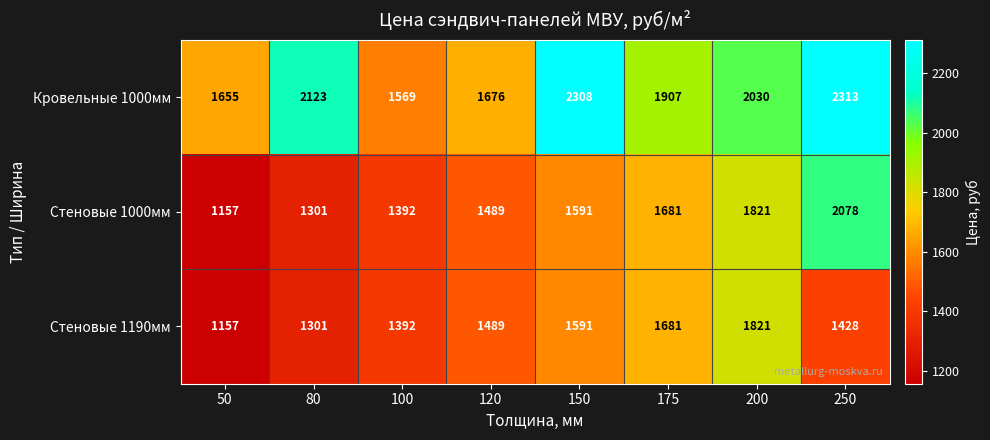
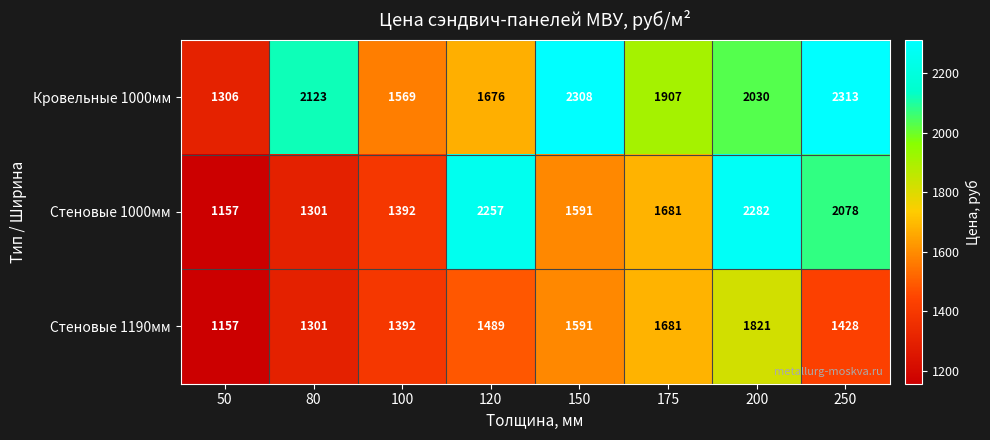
  {
    "Кровельные 1000мм": {
-     "50": 1655,
+     "50": 1306,
      "80": 2123,
      "100": 1569,
      "120": 1676,
      "150": 2308,
      "175": 1907,
      "200": 2030,
      "250": 2313
    },
    "Стеновые 1000мм": {
      "50": 1157,
      "80": 1301,
      "100": 1392,
-     "120": 1489,
+     "120": 2257,
      "150": 1591,
      "175": 1681,
-     "200": 1821,
+     "200": 2282,
      "250": 2078
    },
    "Стеновые 1190мм": {
      "50": 1157,
      "80": 1301,
      "100": 1392,
      "120": 1489,
      "150": 1591,
      "175": 1681,
      "200": 1821
    }
  }
